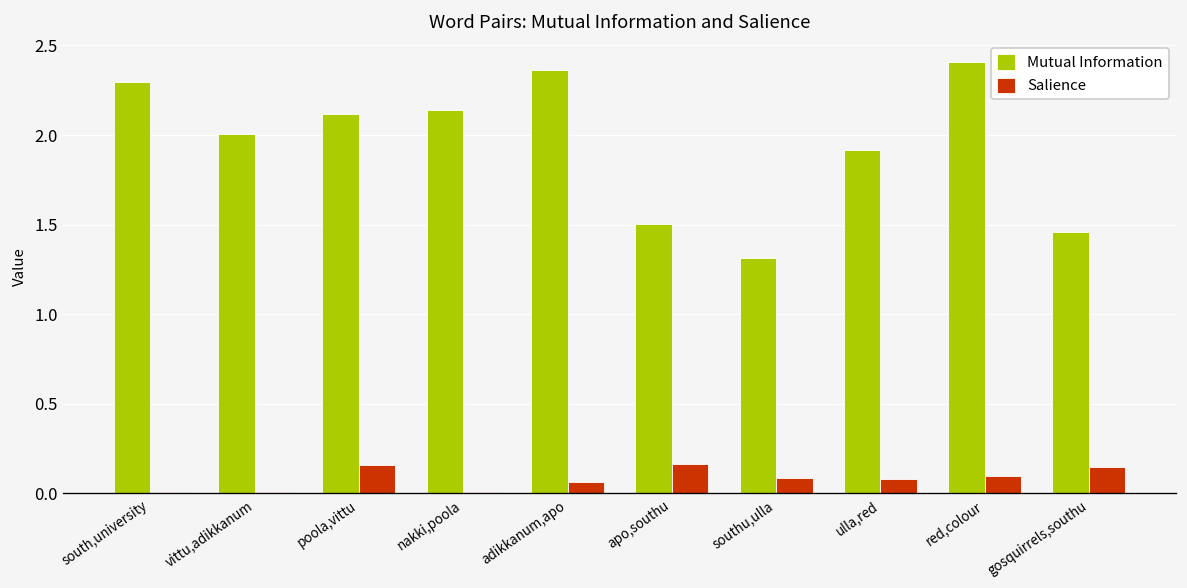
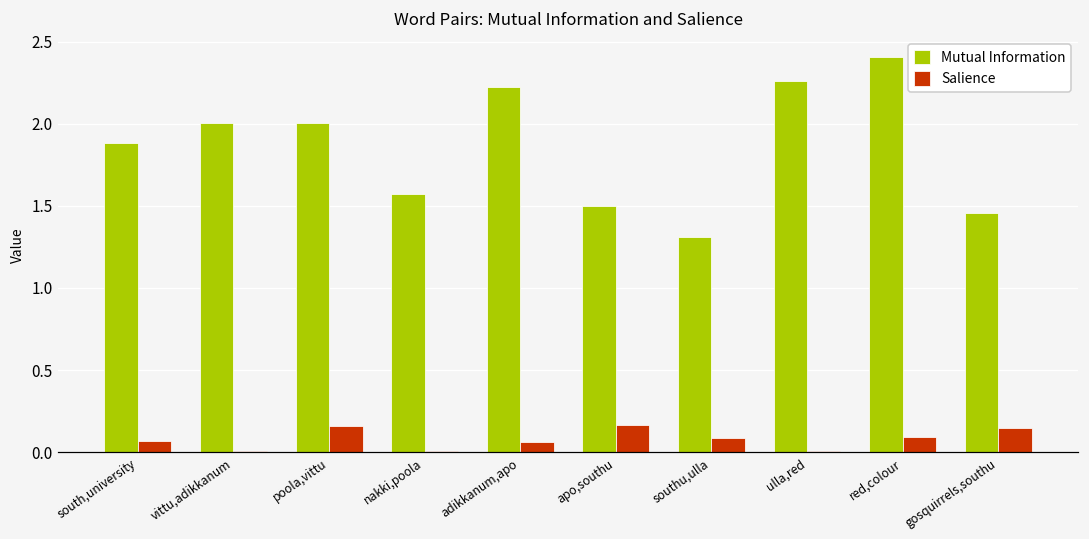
  {
    "Mutual Information": {
-     "south,university": 2.29,
+     "south,university": 1.89,
      "vittu,adikkanum": 2.01,
-     "poola,vittu": 2.12,
-     "nakki,poola": 2.14,
-     "adikkanum,apo": 2.36,
+     "poola,vittu": 2.01,
+     "nakki,poola": 1.57,
+     "adikkanum,apo": 2.22,
      "apo,southu": 1.50,
      "southu,ulla": 1.31,
-     "ulla,red": 1.92,
+     "ulla,red": 2.26,
      "red,colour": 2.41,
      "gosquirrels,southu": 1.46
    },
    "Salience": {
-     "south,university": 0.01,
+     "south,university": 0.07,
      "poola,vittu": 0.16,
      "adikkanum,apo": 0.06,
      "apo,southu": 0.16,
      "southu,ulla": 0.09,
-     "ulla,red": 0.08,
+     "ulla,red": 0.00,
      "red,colour": 0.09,
      "gosquirrels,southu": 0.15
    }
  }
